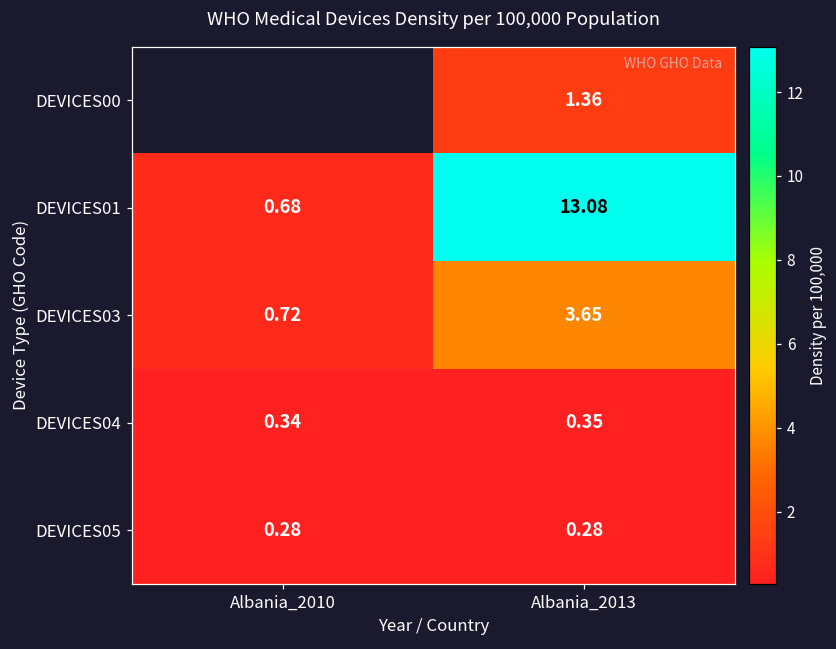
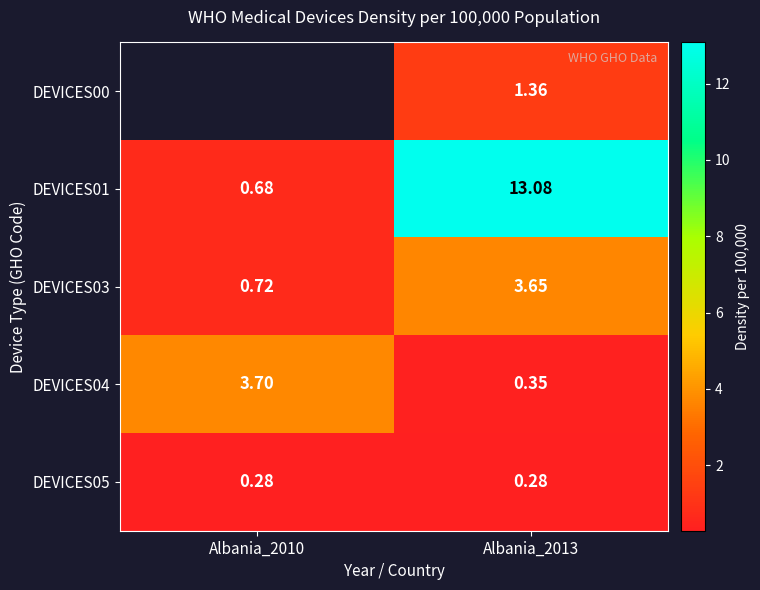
  {
    "DEVICES01": {
      "Albania_2010": 0.68,
      "Albania_2013": 13.08
    },
    "DEVICES03": {
      "Albania_2010": 0.72,
      "Albania_2013": 3.65
    },
    "DEVICES04": {
-     "Albania_2010": 0.34,
+     "Albania_2010": 3.70,
      "Albania_2013": 0.35
    },
    "DEVICES05": {
      "Albania_2010": 0.28,
      "Albania_2013": 0.28
    }
  }
